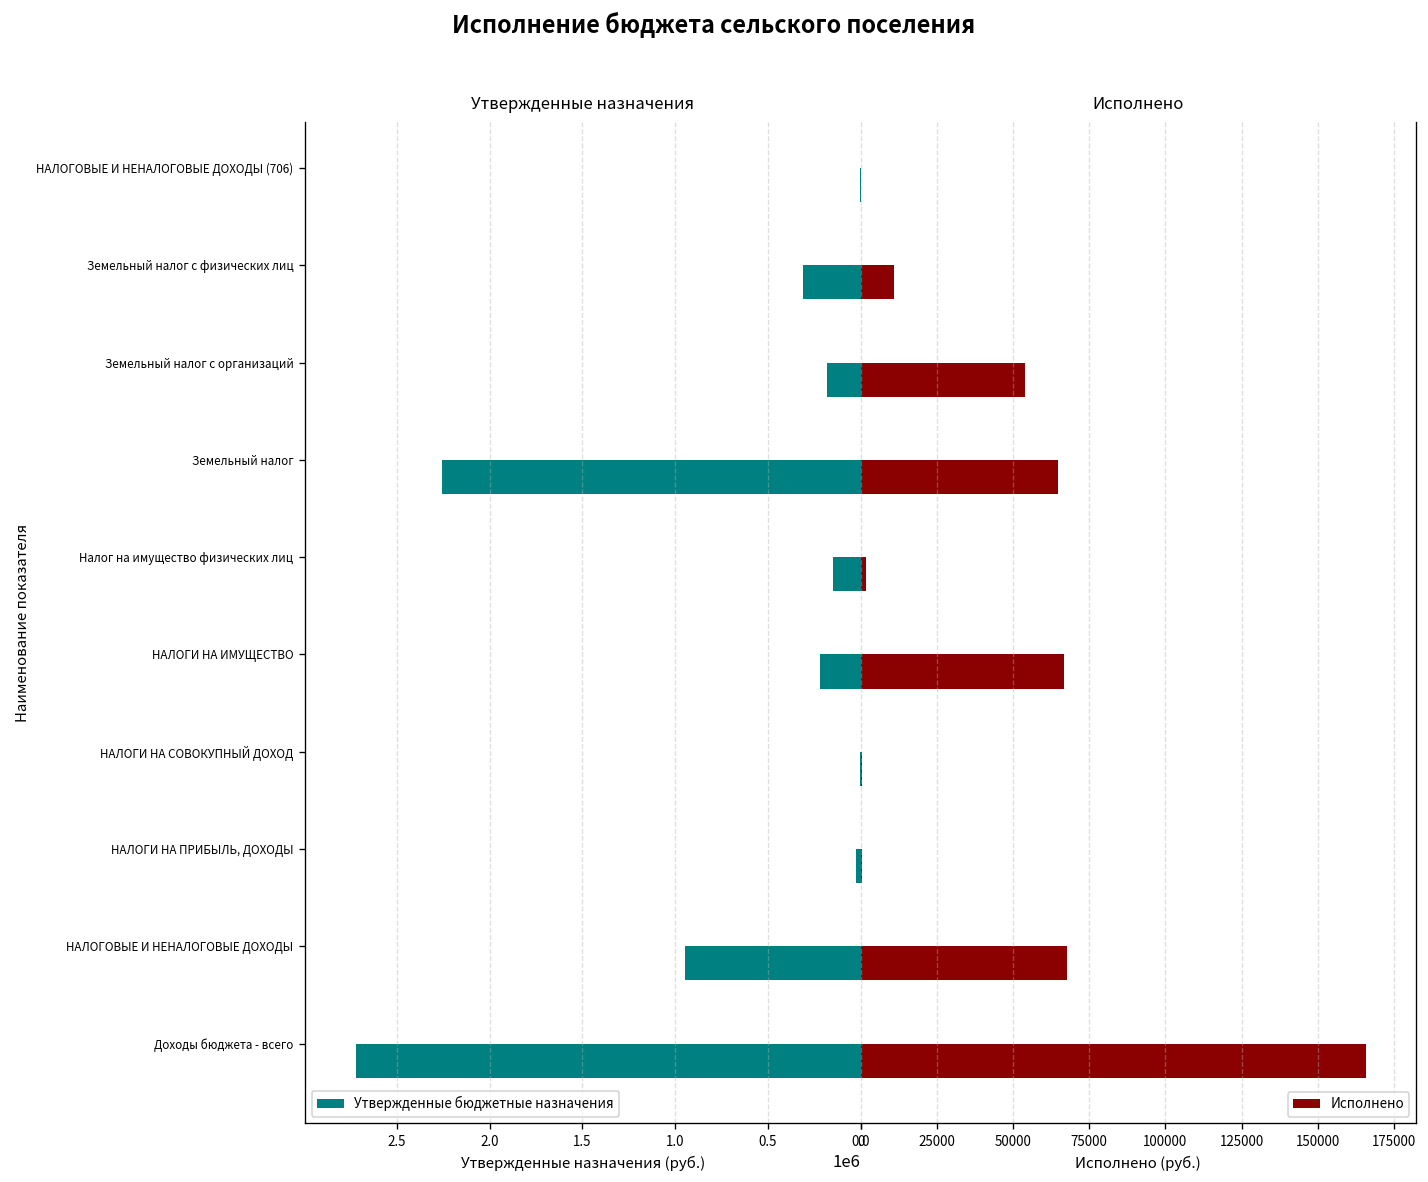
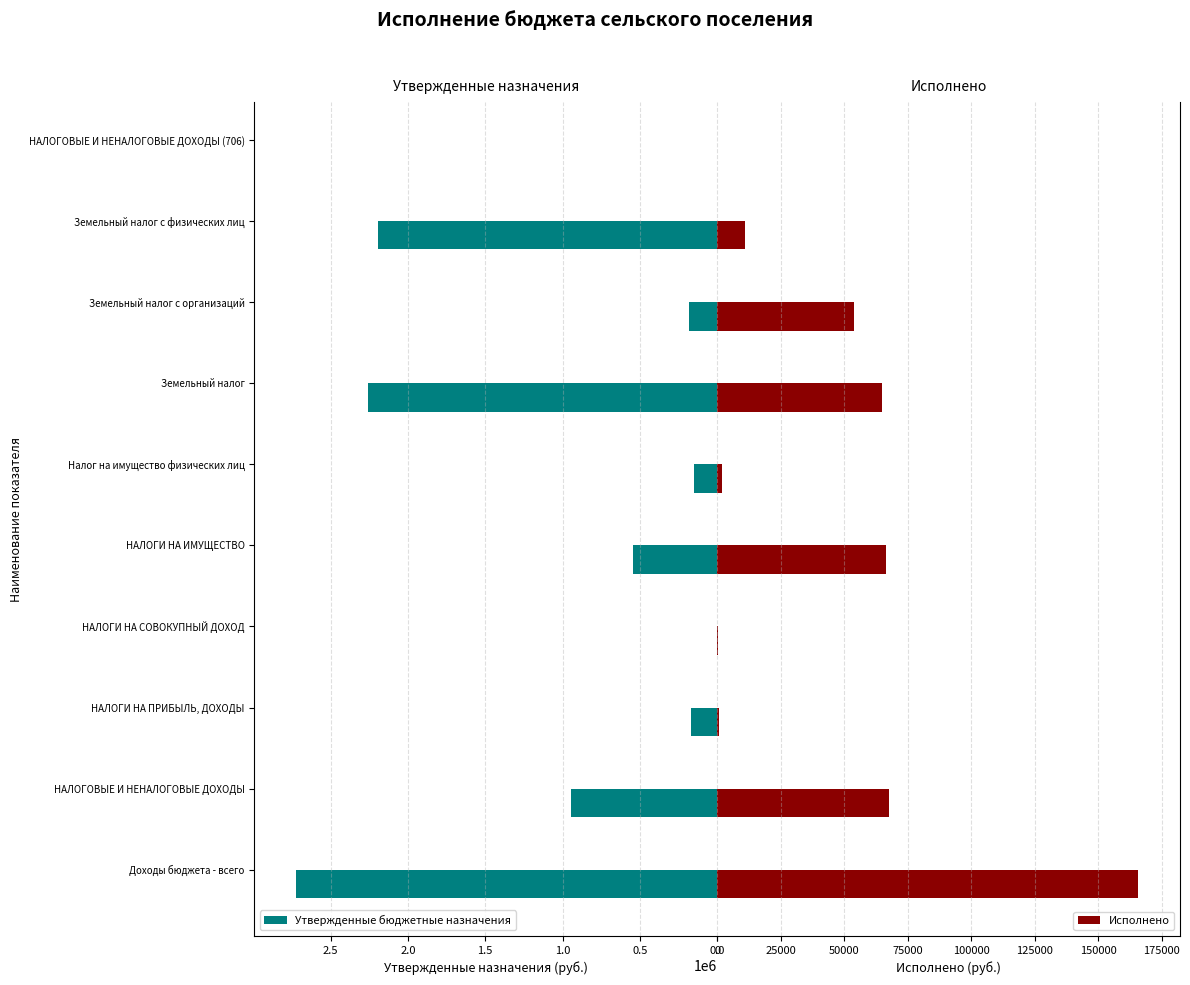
  {
    "Утвержденные назначения": {
-     "Земельный налог с физических лиц": 310000,
+     "Земельный налог с физических лиц": 2200000,
      "Земельный налог с организаций": 180000,
      "Земельный налог": 2260000,
      "Налог на имущество физических лиц": 150000,
-     "НАЛОГИ НА ИМУЩЕСТВО": 220000,
-     "НАЛОГИ НА ПРИБЫЛЬ, ДОХОДЫ": 20000,
+     "НАЛОГИ НА ИМУЩЕСТВО": 540000,
+     "НАЛОГИ НА ПРИБЫЛЬ, ДОХОДЫ": 170000,
      "НАЛОГОВЫЕ И НЕНАЛОГОВЫЕ ДОХОДЫ": 950000,
      "Доходы бюджета - всего": 2720000
    }
  }
